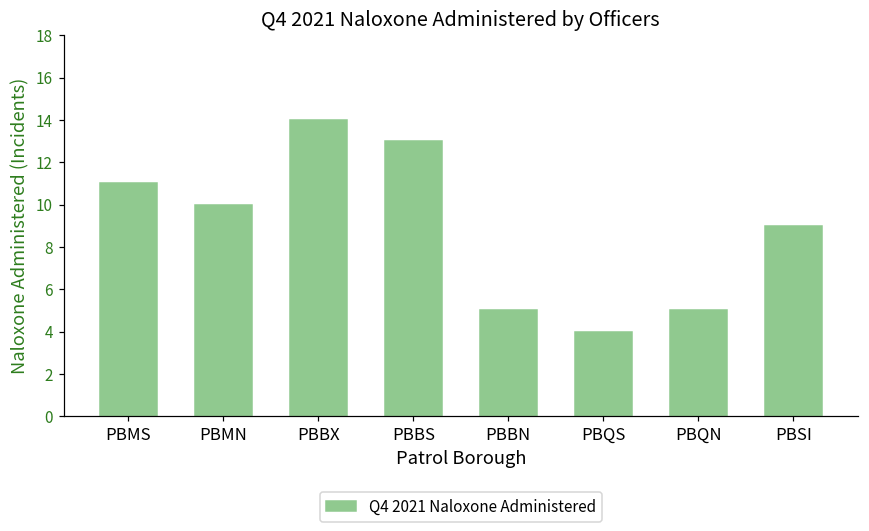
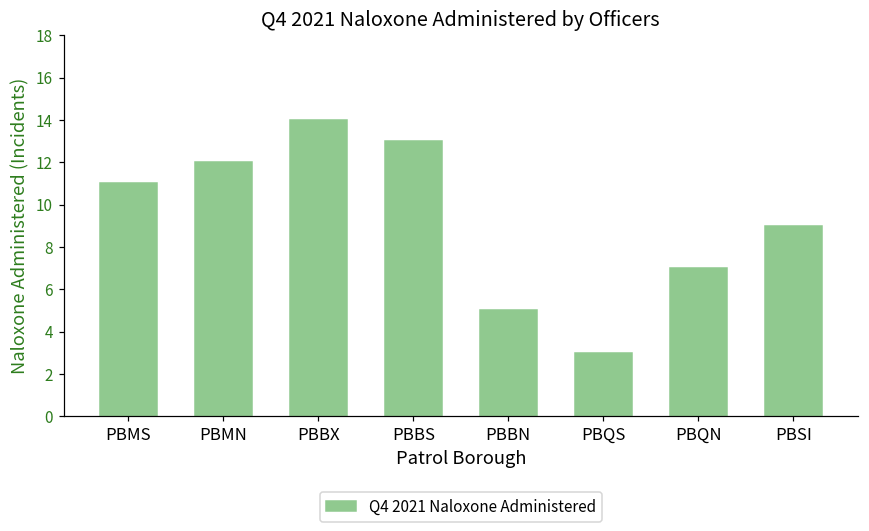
  {
    "PBMS": 11,
-   "PBMN": 10,
+   "PBMN": 12,
    "PBBX": 14,
    "PBBS": 13,
    "PBBN": 5,
-   "PBQS": 4,
-   "PBQN": 5,
+   "PBQS": 3,
+   "PBQN": 7,
    "PBSI": 9
  }
